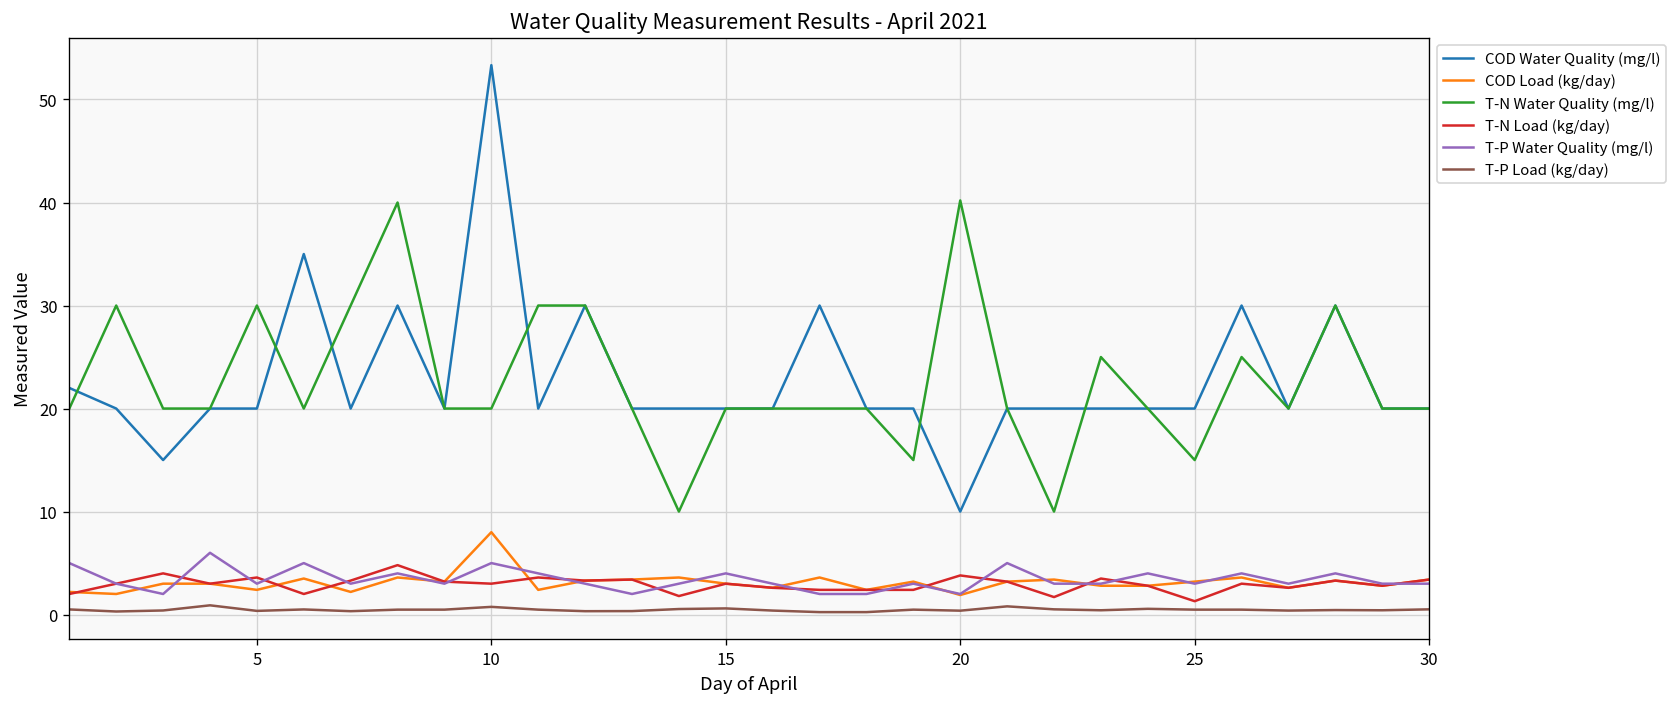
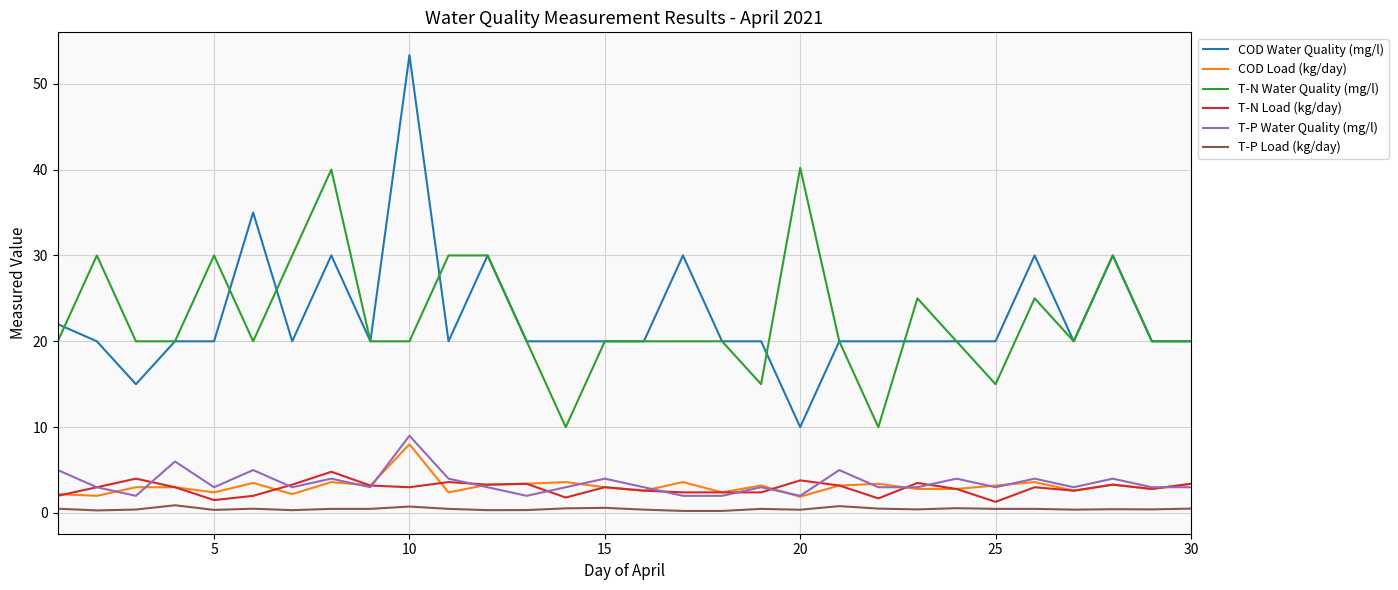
  {
    "COD Water Quality (mg/l)": {
      "5": 20,
      "10": 53,
      "20": 10,
      "25": 20
    },
    "COD Load (kg/day)": {
      "5": 2,
      "10": 8
    },
    "T-N Water Quality (mg/l)": {
      "5": 30,
      "10": 20,
      "20": 40,
      "25": 15
    },
    "T-N Load (kg/day)": {
-     "5": 4,
+     "5": 2,
      "10": 3,
      "20": 4,
      "25": 1
    },
    "T-P Water Quality (mg/l)": {
      "5": 3,
-     "10": 5,
+     "10": 9,
      "15": 4,
      "30": 3
    },
    "T-P Load (kg/day)": {
      "5": 0,
      "10": 1,
      "15": 1,
      "20": 0,
      "25": 0,
      "30": 1
    }
  }
